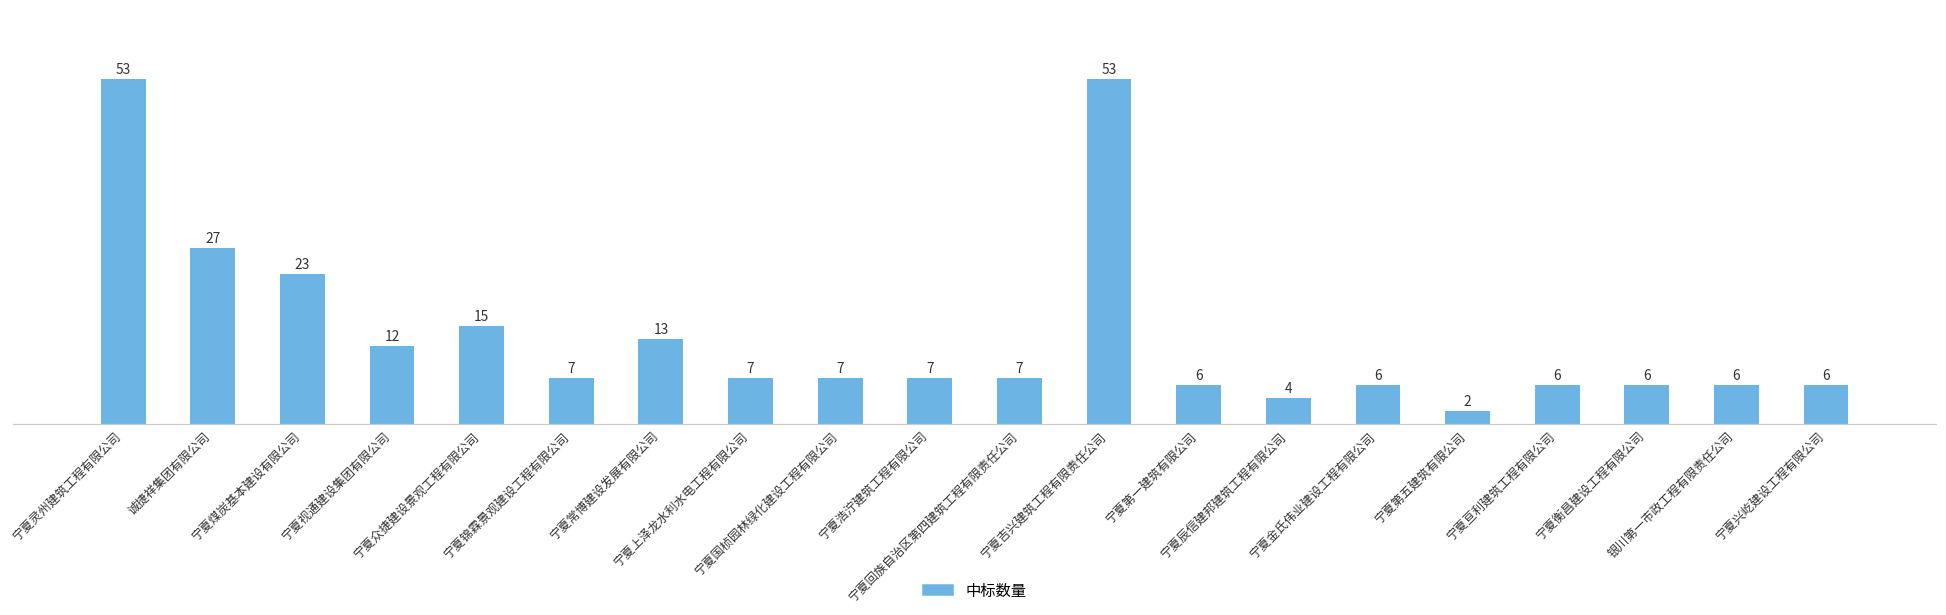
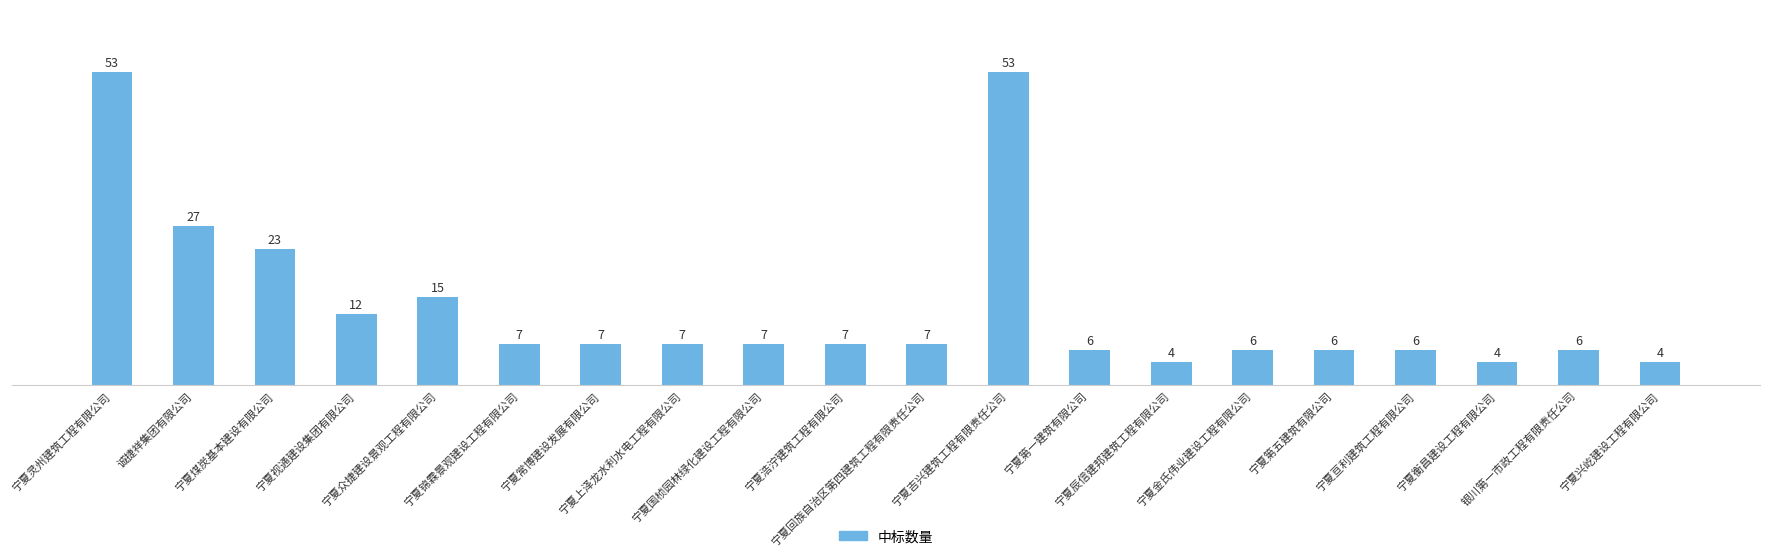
  {
    "宁夏灵州建筑工程有限公司": 53,
    "诚捷祥集团有限公司": 27,
    "宁夏煤炭基本建设有限公司": 23,
    "宁夏视通建设集团有限公司": 12,
    "宁夏众捷建设景观工程有限公司": 15,
    "宁夏锦霖景观建设工程有限公司": 7,
-   "宁夏常博建设发展有限公司": 13,
+   "宁夏常博建设发展有限公司": 7,
    "宁夏上泽龙水利水电工程有限公司": 7,
    "宁夏国桢园林绿化建设工程有限公司": 7,
    "宁夏浩泞建筑工程有限公司": 7,
    "宁夏回族自治区第四建筑工程有限责任公司": 7,
    "宁夏吉兴建筑工程有限责任公司": 53,
    "宁夏第一建筑有限公司": 6,
    "宁夏辰信建邦建筑工程有限公司": 4,
    "宁夏金氏伟业建设工程有限公司": 6,
-   "宁夏第五建筑有限公司": 2,
+   "宁夏第五建筑有限公司": 6,
    "宁夏亘利建筑工程有限公司": 6,
-   "宁夏衡昌建设工程有限公司": 6,
+   "宁夏衡昌建设工程有限公司": 4,
    "银川第一市政工程有限责任公司": 6,
-   "宁夏兴屹建设工程有限公司": 6
+   "宁夏兴屹建设工程有限公司": 4
  }
